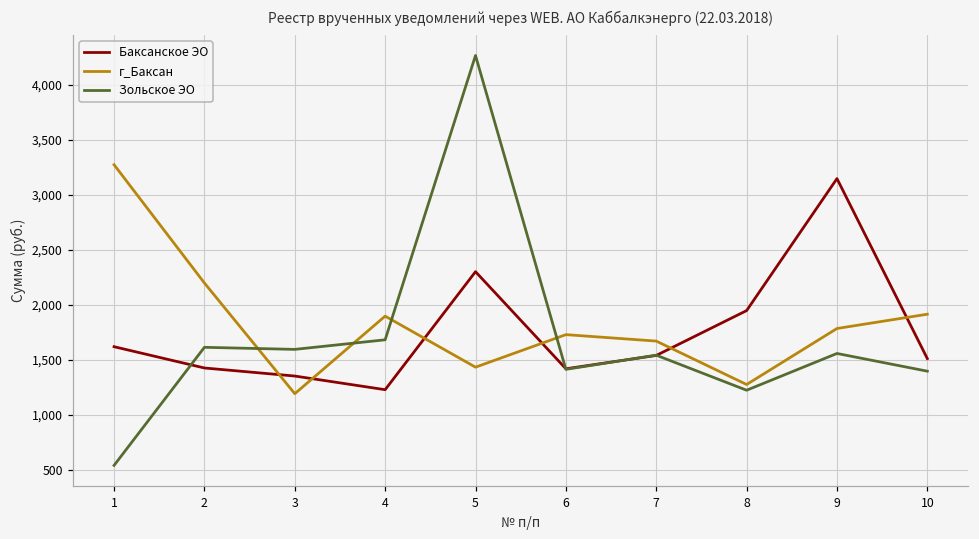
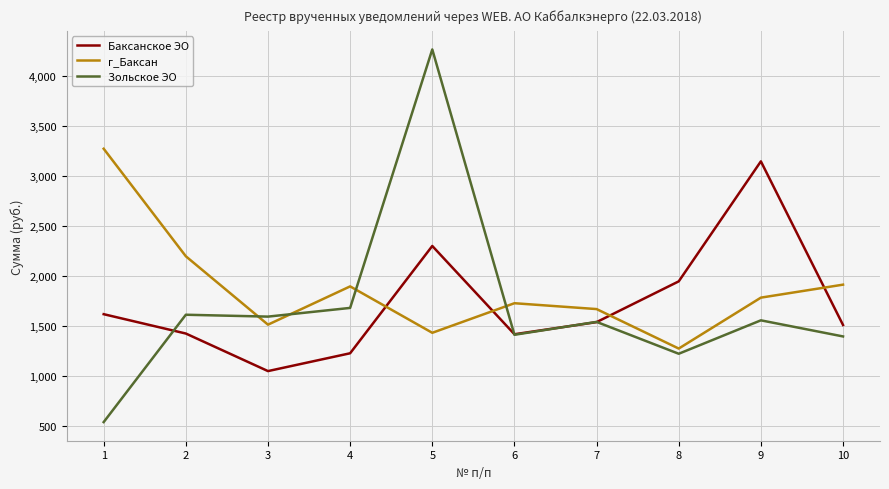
  {
    "Баксанское ЭО": {
      "1": "1,620",
      "2": "1,420",
-     "3": "1,350",
+     "3": "1,050",
      "4": "1,230",
      "5": "2,300",
      "8": "1,950",
      "9": "3,150",
      "10": "1,510"
    },
    "г_Баксан": {
      "1": "3,270",
      "2": "2,200",
-     "3": "1,190",
+     "3": "1,510",
      "4": "1,900",
      "5": "1,430",
      "6": "1,730",
      "7": "1,670",
      "8": "1,270",
      "9": "1,780",
      "10": "1,910"
    },
    "Зольское ЭО": {
      "1": "540",
      "2": "1,610",
      "3": "1,590",
      "4": "1,680",
      "5": "4,260",
      "8": "1,220",
      "9": "1,560",
      "10": "1,400"
    }
  }
